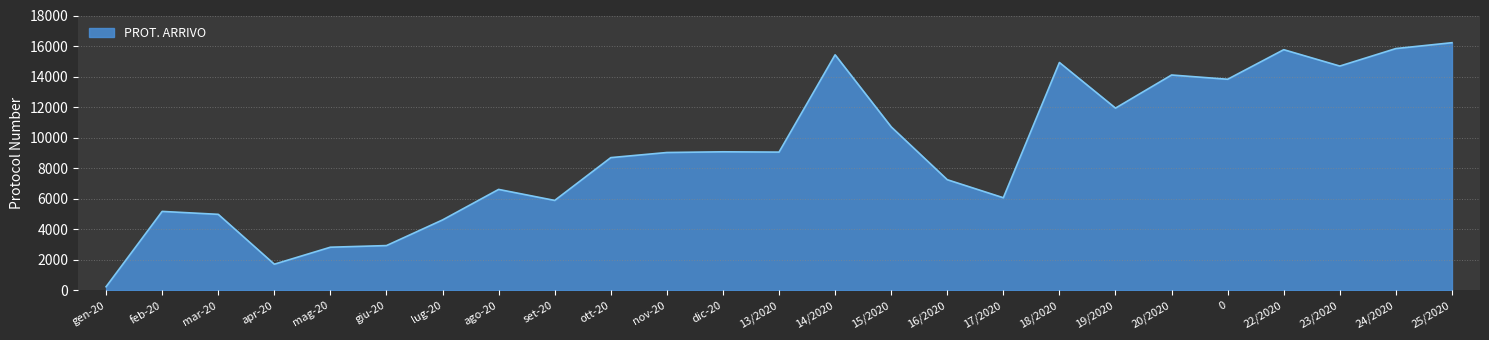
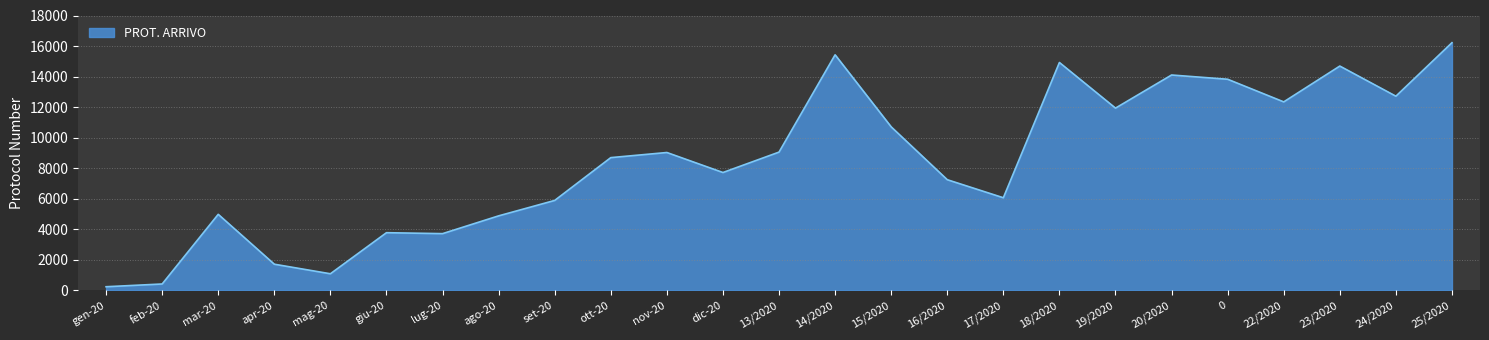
  {
    "gen-20": 200,
-   "feb-20": 5200,
+   "feb-20": 400,
    "mar-20": 5000,
    "apr-20": 1700,
-   "mag-20": 2800,
-   "giu-20": 2900,
-   "lug-20": 4600,
-   "ago-20": 6600,
+   "mag-20": 1100,
+   "giu-20": 3800,
+   "lug-20": 3700,
+   "ago-20": 4900,
    "set-20": 5900,
    "ott-20": 8700,
    "nov-20": 9000,
-   "dic-20": 9100,
+   "dic-20": 7700,
    "13/2020": 9100,
    "14/2020": 15400,
    "15/2020": 10700,
    "16/2020": 7200,
    "17/2020": 6100,
    "18/2020": 14900,
    "19/2020": 11900,
    "20/2020": 14100,
    "0": 13800,
-   "22/2020": 15800,
+   "22/2020": 12300,
    "23/2020": 14700,
-   "24/2020": 15800,
+   "24/2020": 12700,
    "25/2020": 16200
  }
